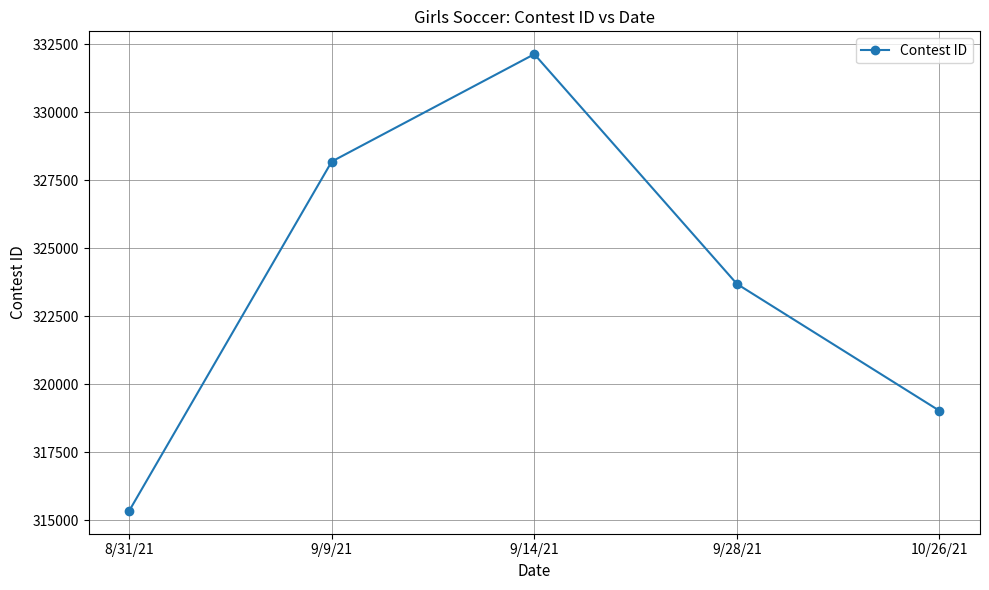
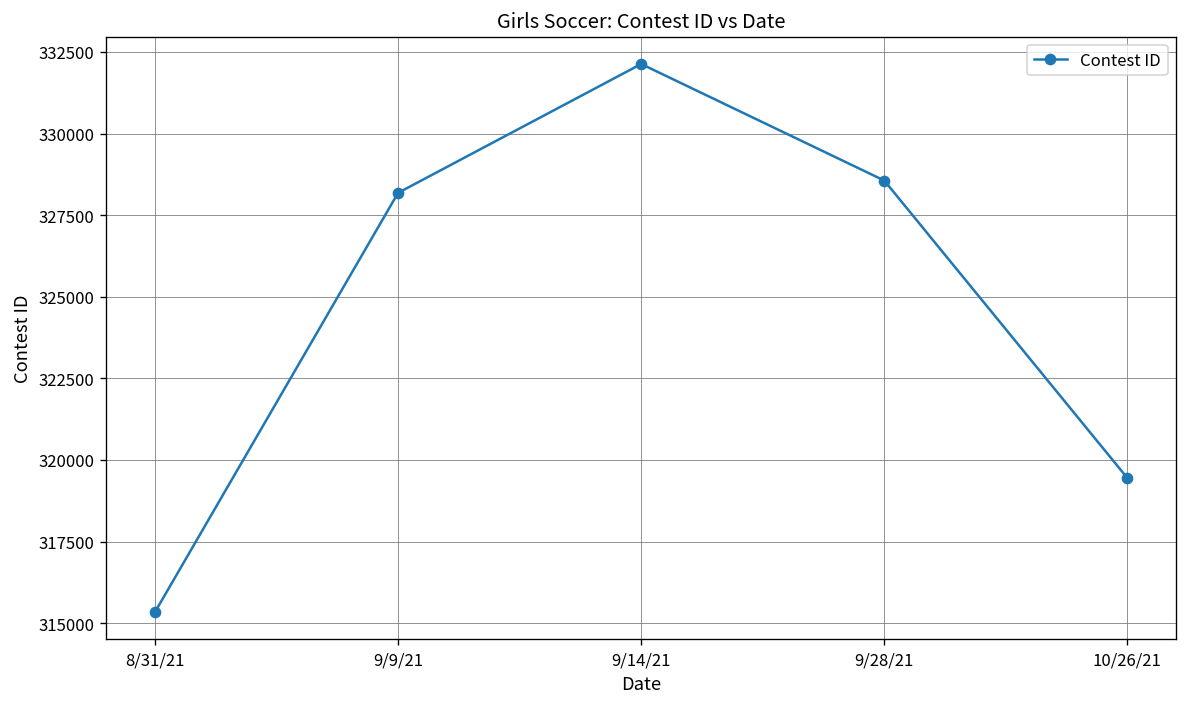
  {
    "8/31/21": 315300,
    "9/9/21": 328200,
    "9/14/21": 332100,
-   "9/28/21": 323700,
-   "10/26/21": 319000
+   "9/28/21": 328600,
+   "10/26/21": 319400
  }
